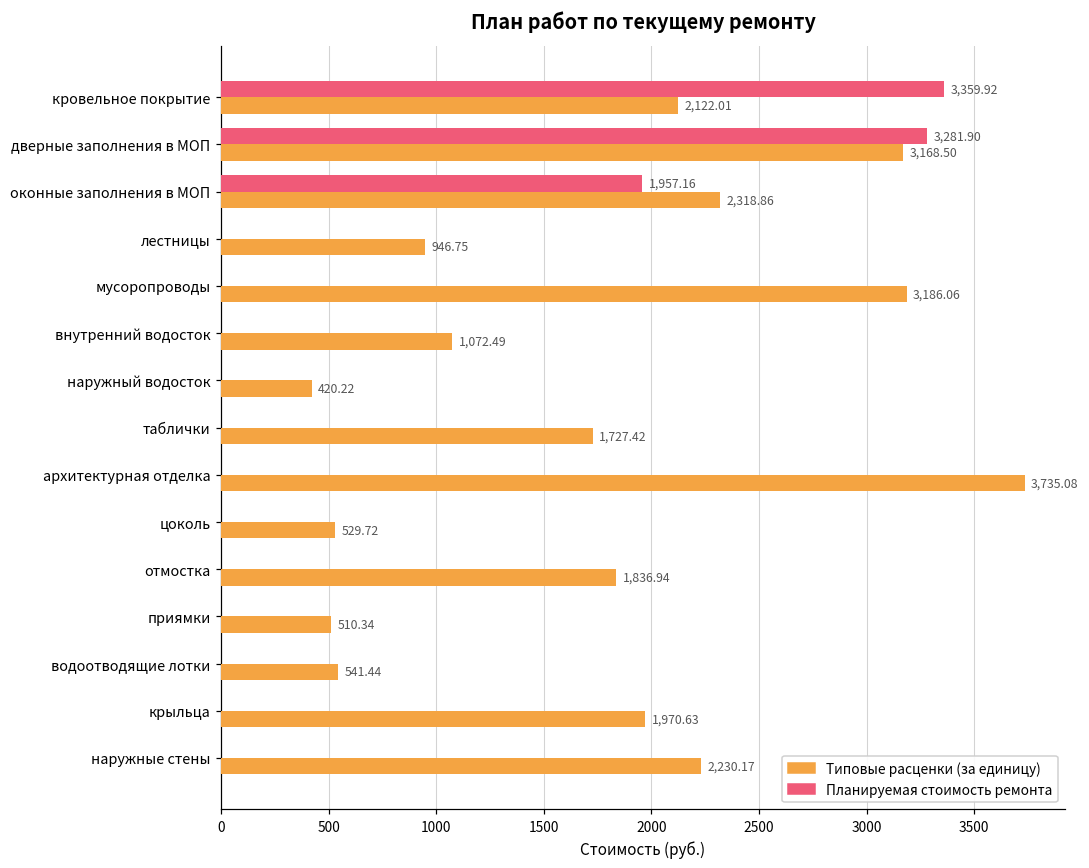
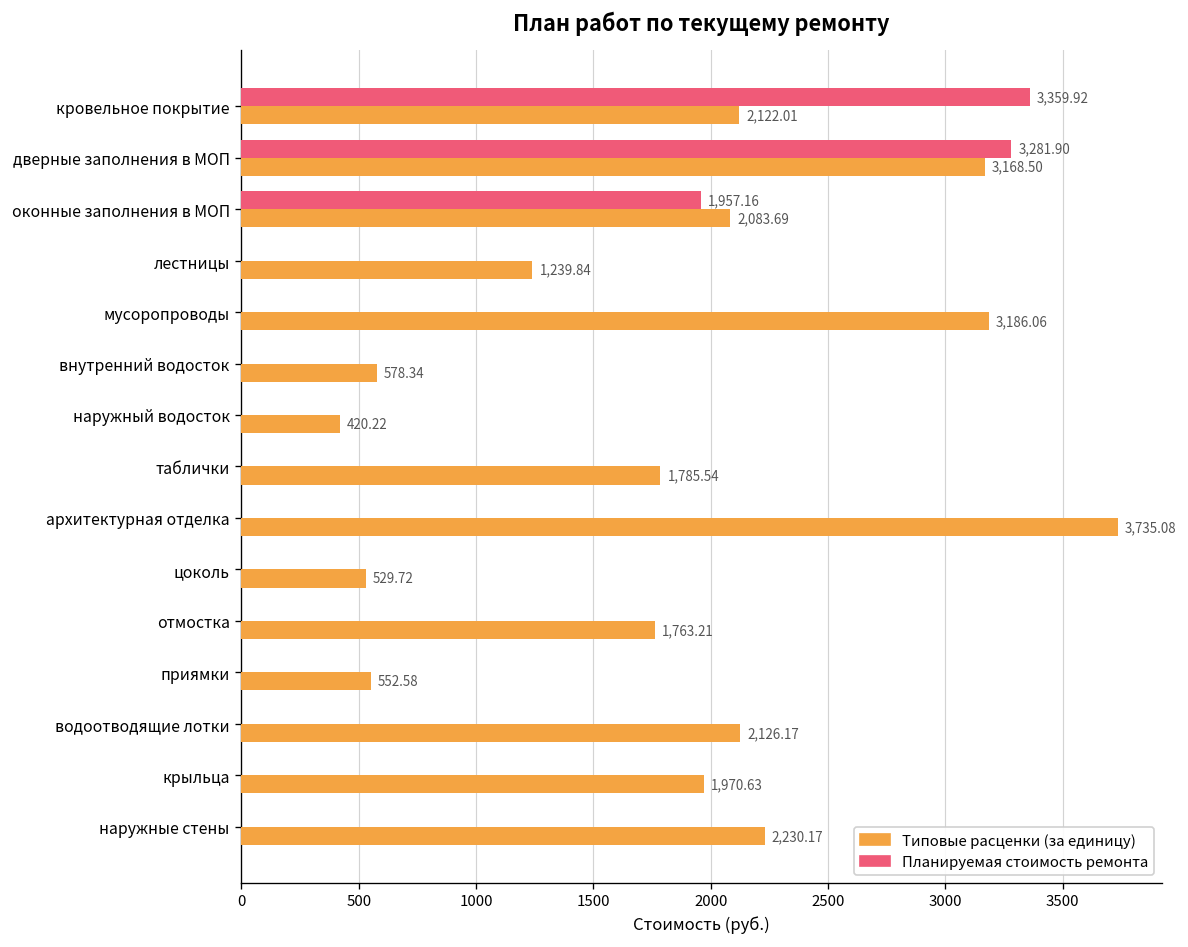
  {
    "Типовые расценки (за единицу)": {
      "кровельное покрытие": "2,122.01",
      "дверные заполнения в МОП": "3,168.50",
-     "оконные заполнения в МОП": "2,318.86",
-     "лестницы": "946.75",
+     "оконные заполнения в МОП": "2,083.69",
+     "лестницы": "1,239.84",
      "мусоропроводы": "3,186.06",
-     "внутренний водосток": "1,072.49",
+     "внутренний водосток": "578.34",
      "наружный водосток": "420.22",
-     "таблички": "1,727.42",
+     "таблички": "1,785.54",
      "архитектурная отделка": "3,735.08",
      "цоколь": "529.72",
-     "отмостка": "1,836.94",
-     "приямки": "510.34",
-     "водоотводящие лотки": "541.44",
+     "отмостка": "1,763.21",
+     "приямки": "552.58",
+     "водоотводящие лотки": "2,126.17",
      "крыльца": "1,970.63",
      "наружные стены": "2,230.17"
    },
    "Планируемая стоимость ремонта": {
      "кровельное покрытие": "3,359.92",
      "дверные заполнения в МОП": "3,281.90",
      "оконные заполнения в МОП": "1,957.16"
    }
  }
